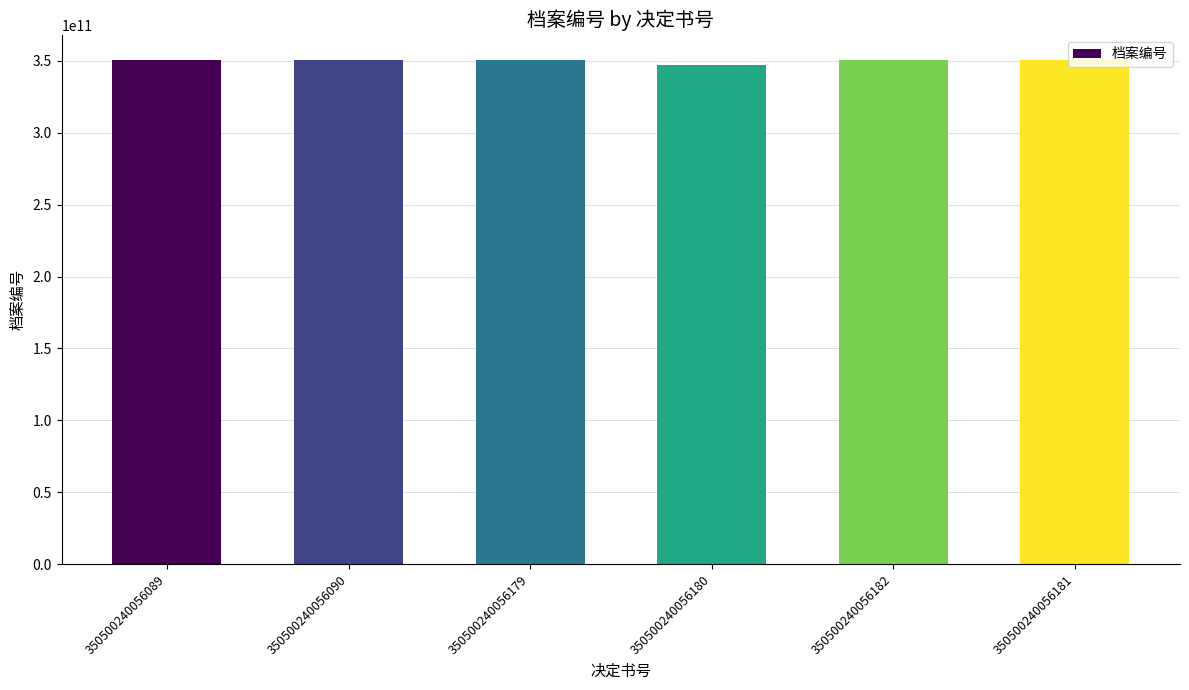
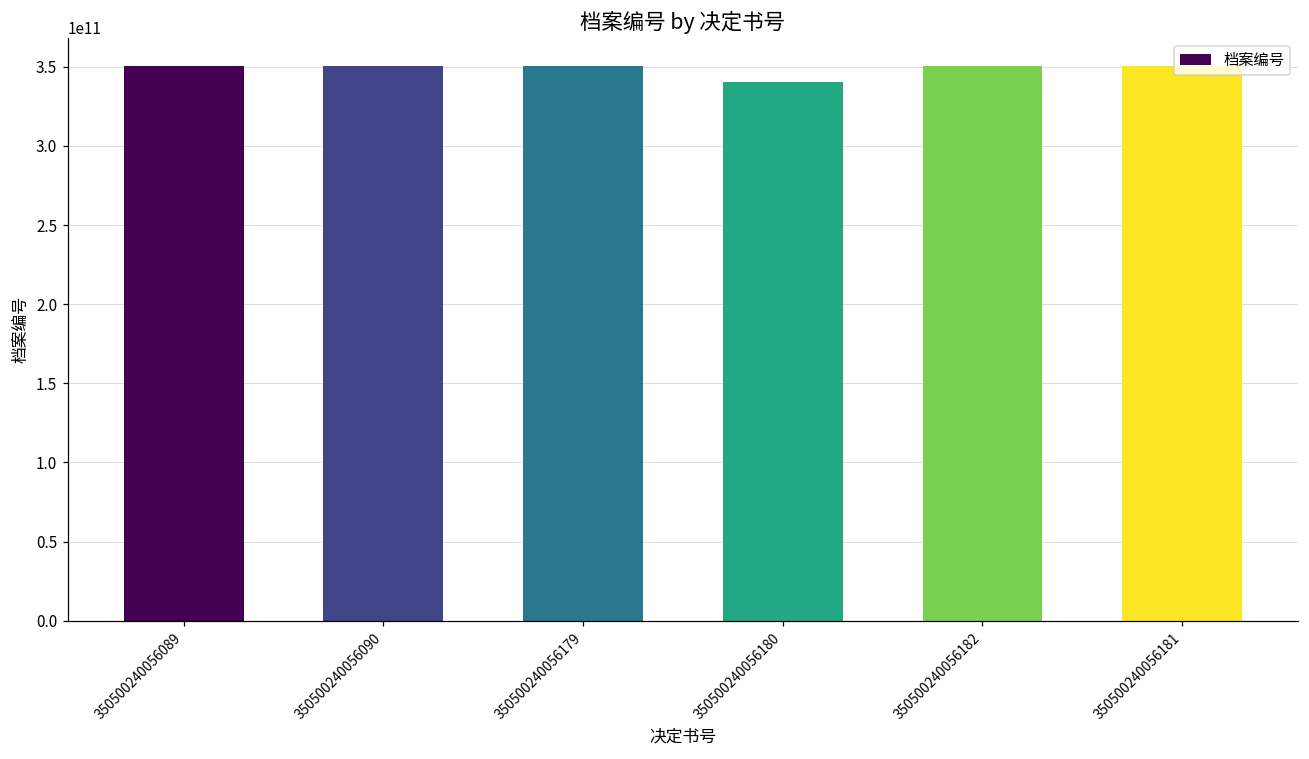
  {
    "350500240056089": 351000000000,
    "350500240056090": 351000000000,
    "350500240056179": 351000000000,
-   "350500240056180": 347000000000,
+   "350500240056180": 340000000000,
    "350500240056182": 351000000000
  }
